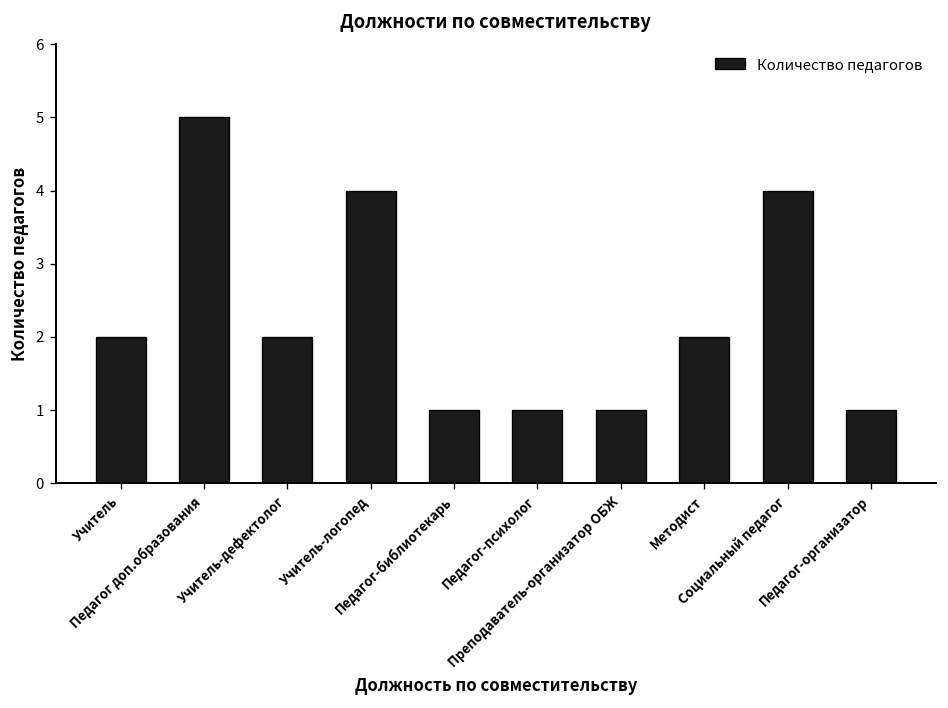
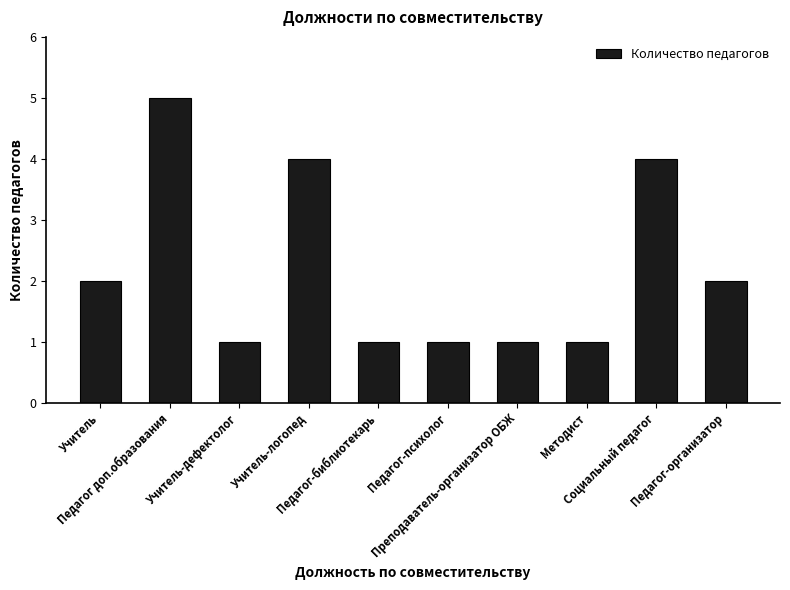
  {
    "Учитель": 2,
    "Педагог доп.образования": 5,
-   "Учитель-дефектолог": 2,
+   "Учитель-дефектолог": 1,
    "Учитель-логопед": 4,
    "Педагог-библиотекарь": 1,
    "Педагог-психолог": 1,
    "Преподаватель-организатор ОБЖ": 1,
-   "Методист": 2,
+   "Методист": 1,
    "Социальный педагог": 4,
-   "Педагог-организатор": 1
+   "Педагог-организатор": 2
  }
